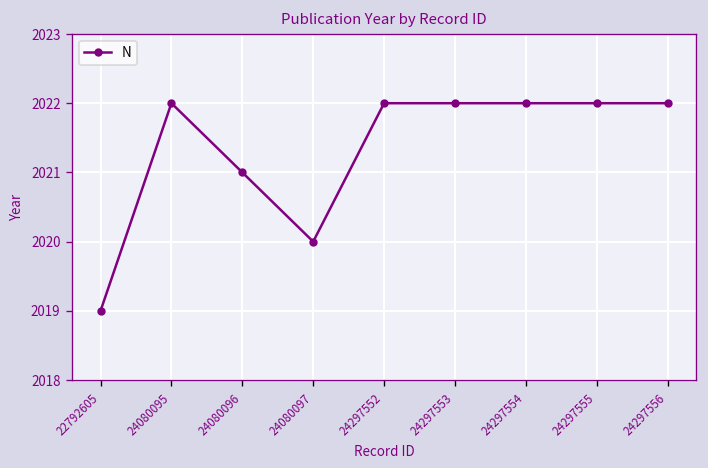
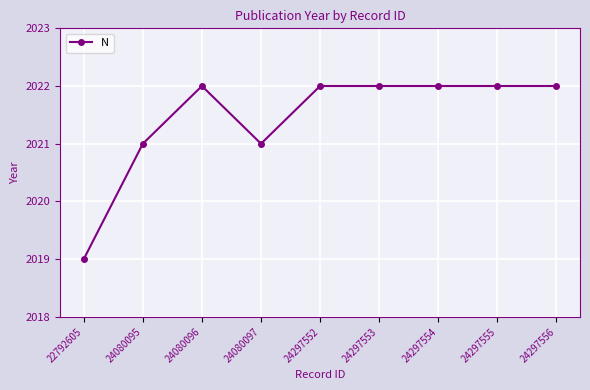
  {
    "22792605": 2019,
-   "24080095": 2022,
-   "24080096": 2021,
-   "24080097": 2020,
+   "24080095": 2021,
+   "24080096": 2022,
+   "24080097": 2021,
    "24297552": 2022,
    "24297553": 2022,
    "24297554": 2022,
    "24297555": 2022,
    "24297556": 2022
  }
